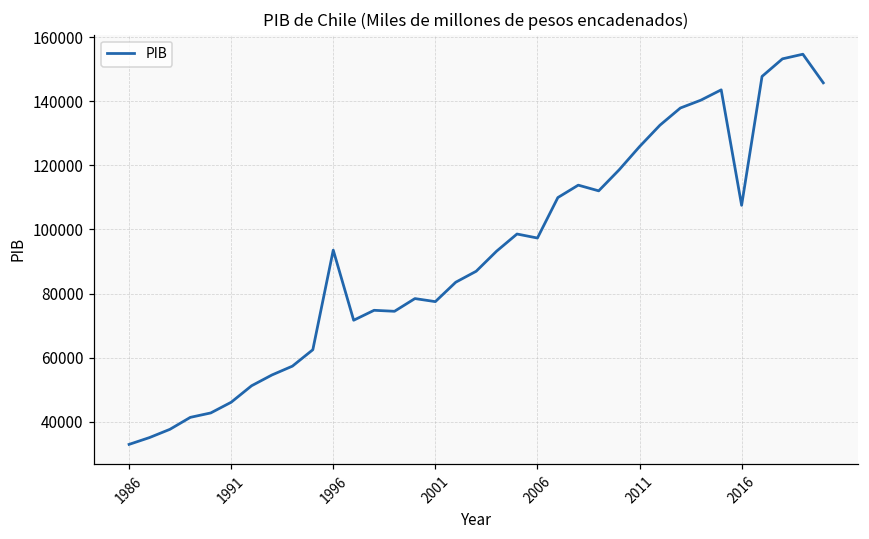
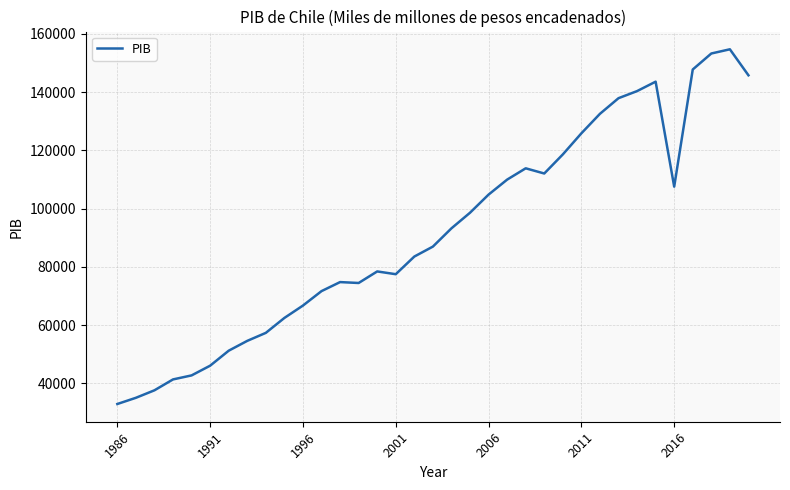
  {
    "1986": 33000,
    "1991": 46000,
-   "1996": 94000,
+   "1996": 67000,
    "2001": 77000,
-   "2006": 97000,
+   "2006": 105000,
    "2011": 126000,
    "2016": 108000
  }
